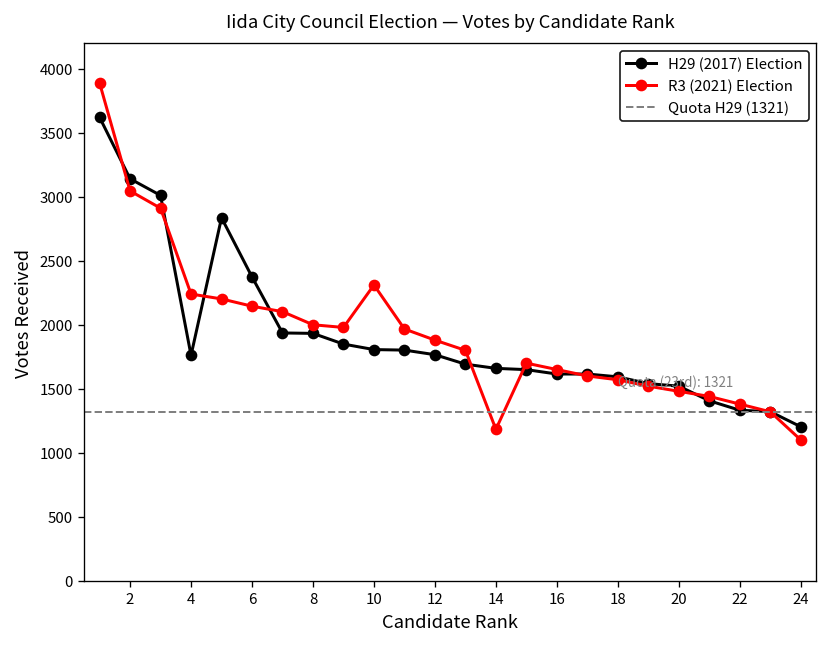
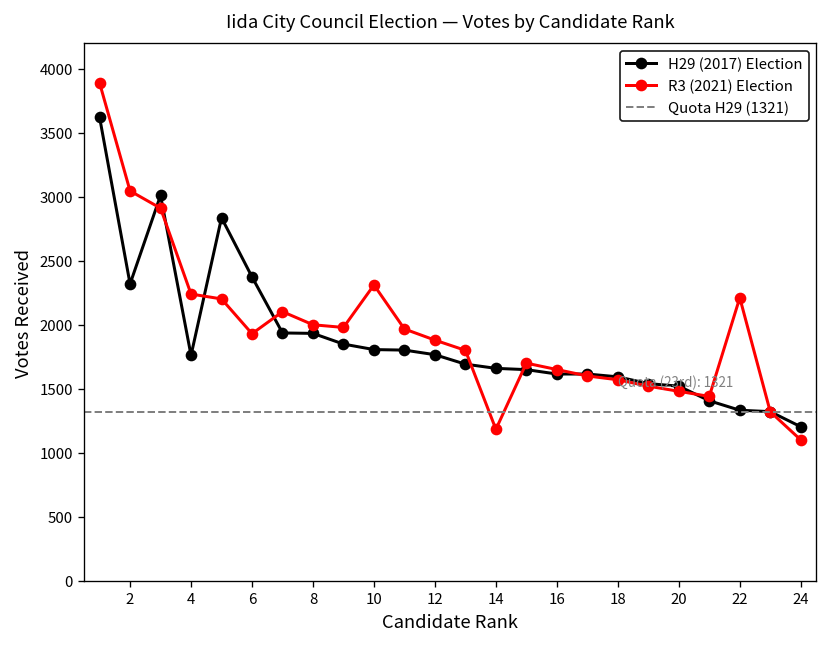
  {
    "H29 (2017) Election": {
-     "2": 3140,
+     "2": 2320,
      "4": 1760,
      "6": 2370,
      "8": 1930,
      "10": 1810,
      "12": 1770,
      "14": 1660,
      "16": 1620,
      "22": 1330,
      "24": 1200
    },
    "R3 (2021) Election": {
      "2": 3050,
      "4": 2240,
-     "6": 2150,
+     "6": 1930,
      "8": 2000,
      "10": 2310,
      "12": 1880,
      "14": 1180,
      "16": 1650,
      "20": 1480,
-     "22": 1380,
+     "22": 2210,
      "24": 1100
    }
  }
